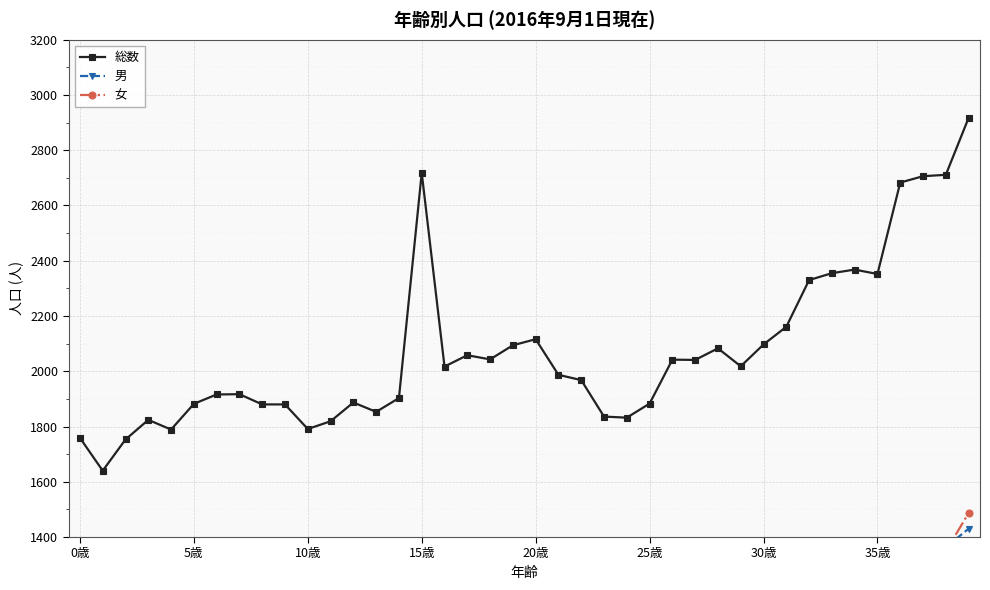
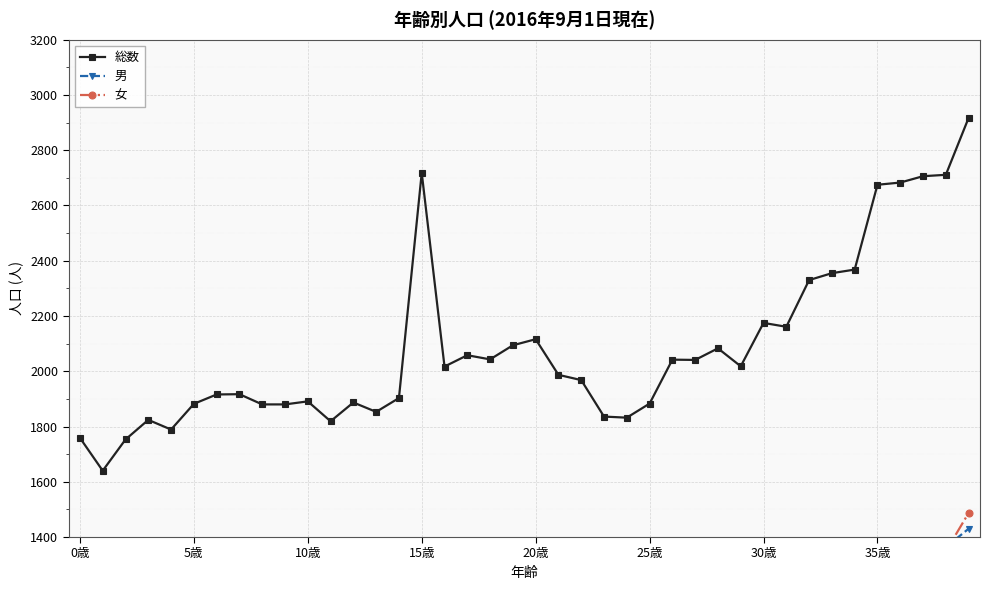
  {
    "総数": {
      "0歳": 1760,
      "5歳": 1880,
-     "10歳": 1790,
+     "10歳": 1890,
      "15歳": 2720,
      "20歳": 2120,
      "25歳": 1880,
-     "30歳": 2100,
-     "35歳": 2350
+     "30歳": 2180,
+     "35歳": 2680
    }
  }
